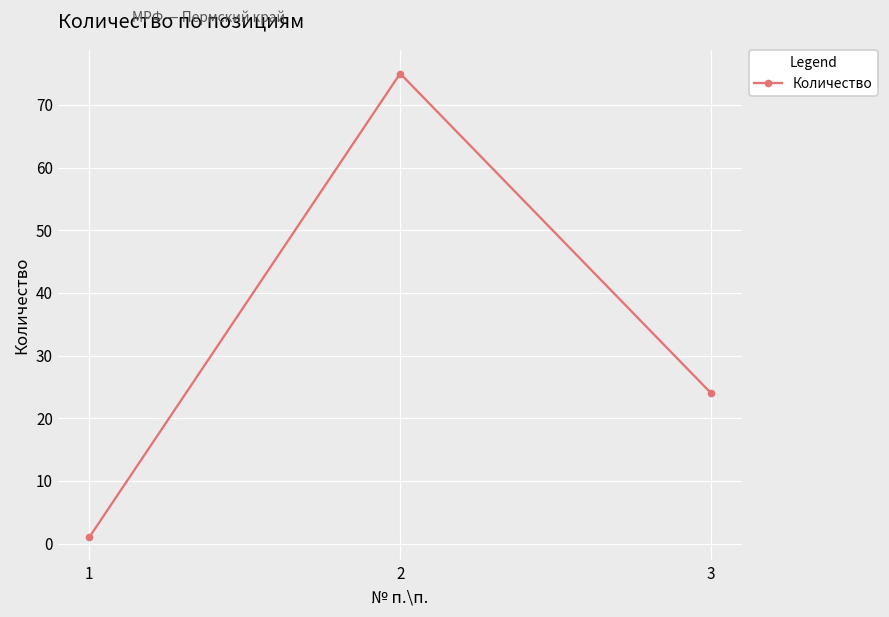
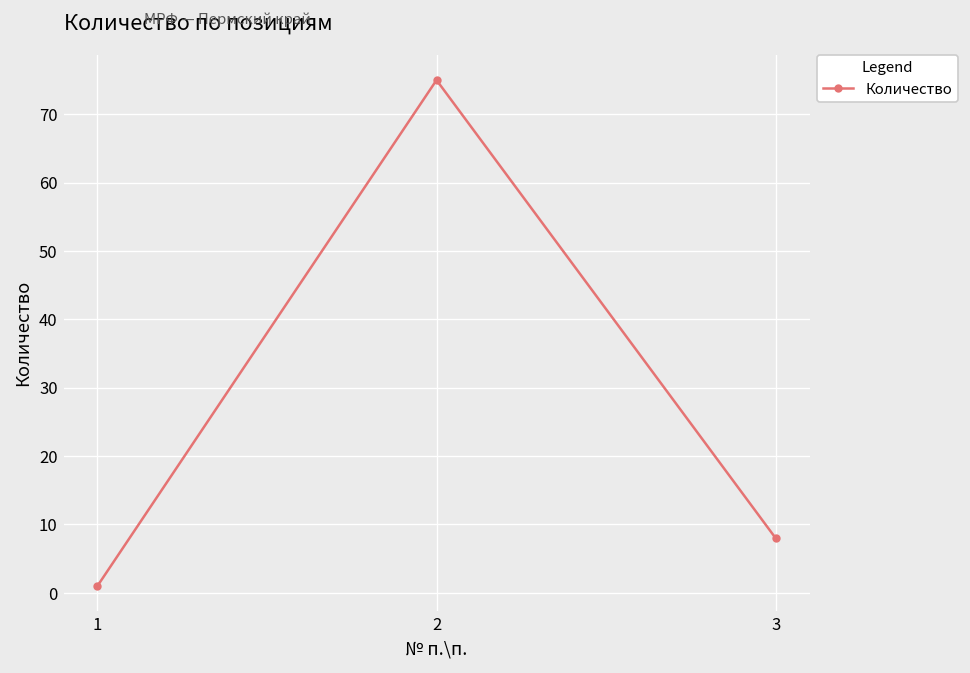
  {
    "1": 1,
    "2": 75,
-   "3": 24
+   "3": 8
  }
